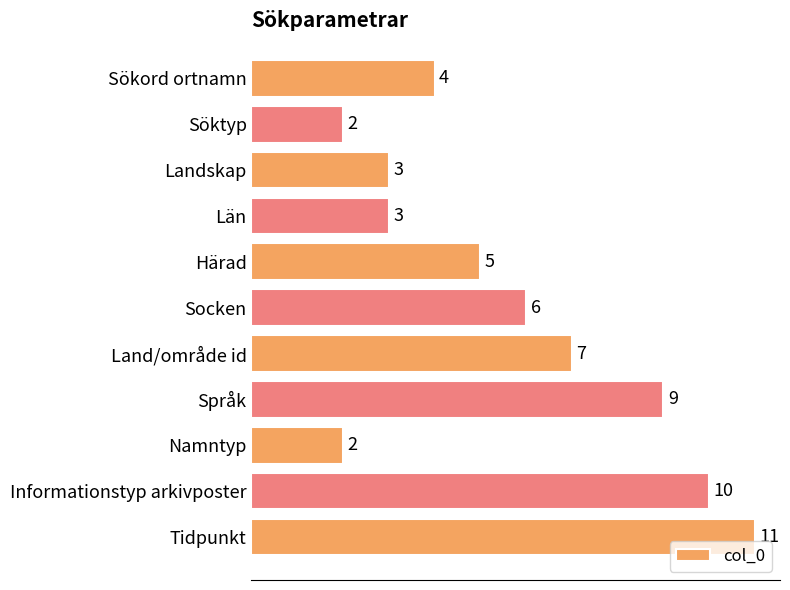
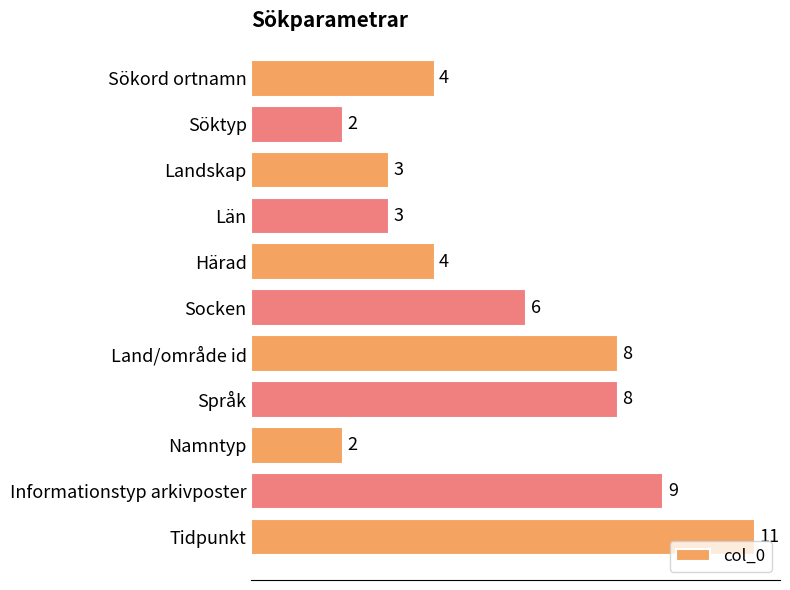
  {
    "Sökord ortnamn": 4,
    "Söktyp": 2,
    "Landskap": 3,
    "Län": 3,
-   "Härad": 5,
+   "Härad": 4,
    "Socken": 6,
-   "Land/område id": 7,
-   "Språk": 9,
+   "Land/område id": 8,
+   "Språk": 8,
    "Namntyp": 2,
-   "Informationstyp arkivposter": 10
+   "Informationstyp arkivposter": 9
  }
